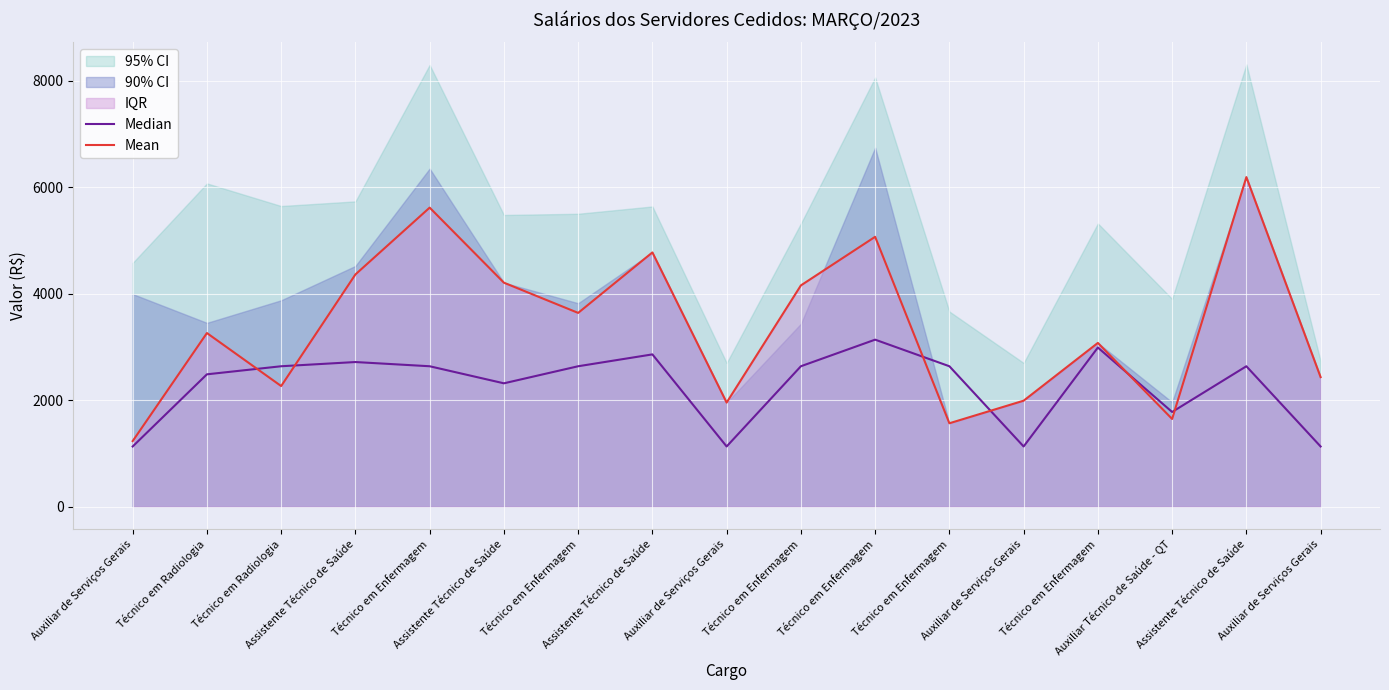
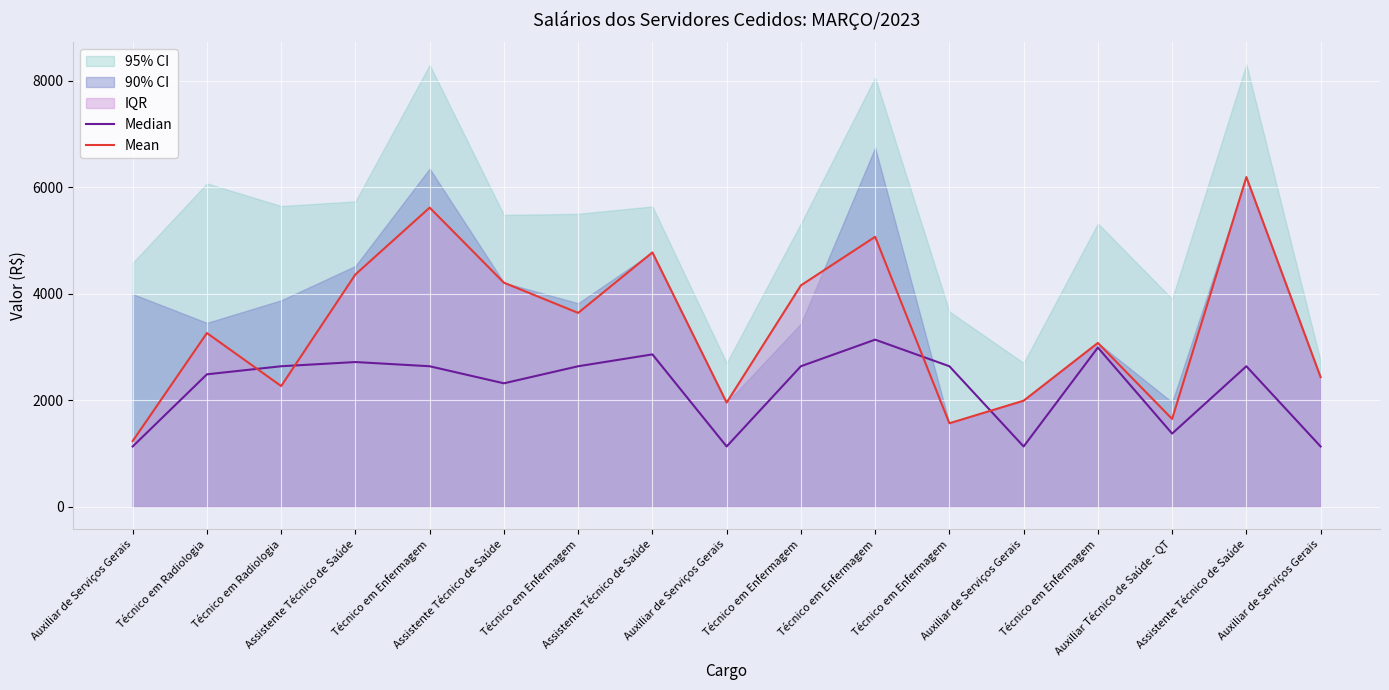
  {
    "Median": {
-     "Auxiliar Técnico de Saúde - QT": 1800
+     "Auxiliar Técnico de Saúde - QT": 1400
    }
  }
